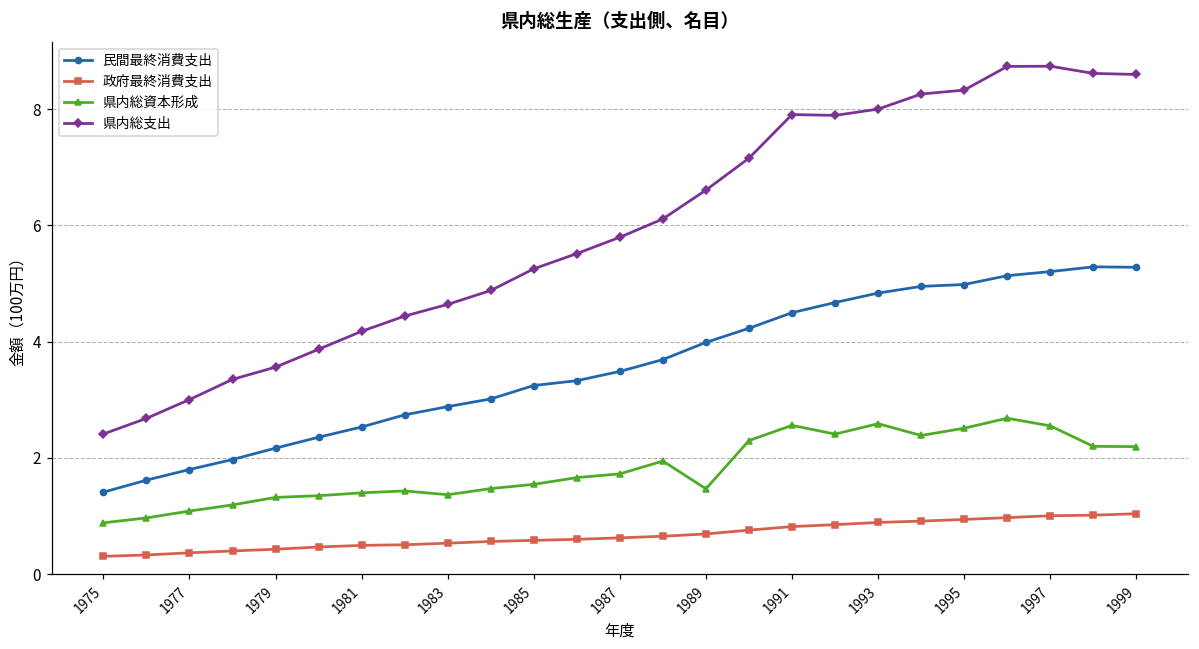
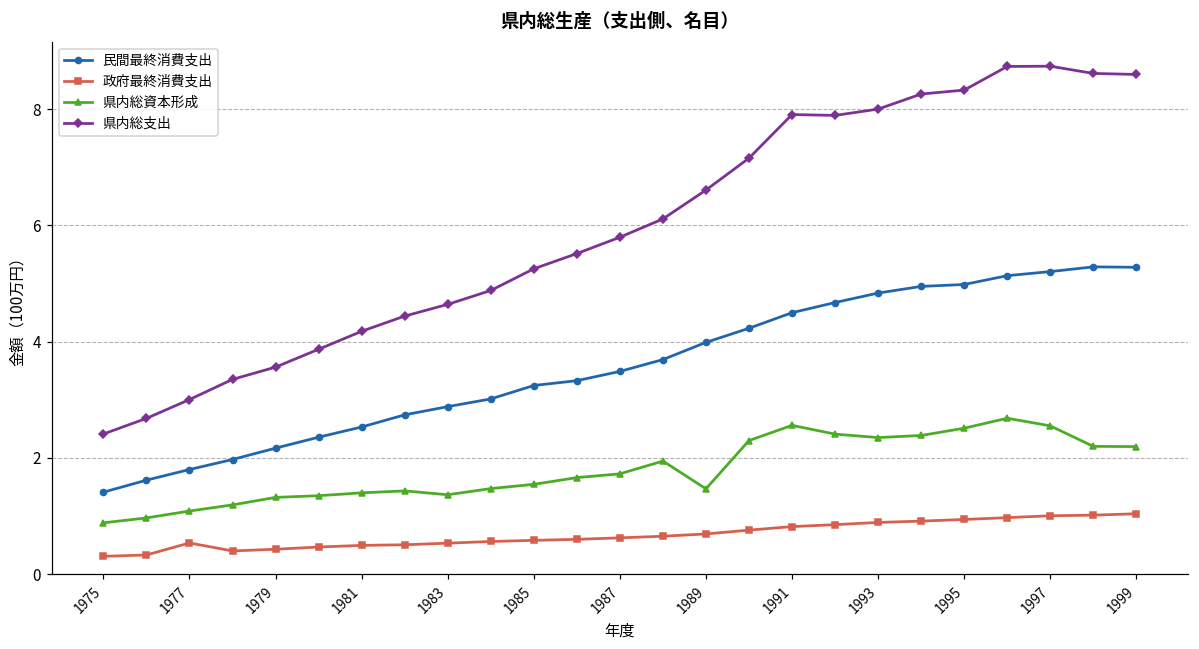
  {
    "民間最終消費支出": {
      "1975": 1.4,
      "1977": 1.8,
      "1979": 2.2,
      "1981": 2.5,
      "1983": 2.9,
      "1985": 3.2,
      "1987": 3.5,
      "1989": 4.0,
      "1991": 4.5,
      "1993": 4.8,
      "1995": 5.0,
      "1997": 5.2,
      "1999": 5.3
    },
    "政府最終消費支出": {
      "1975": 0.3,
-     "1977": 0.4,
+     "1977": 0.5,
      "1979": 0.4,
      "1981": 0.5,
      "1983": 0.5,
      "1985": 0.6,
      "1987": 0.6,
      "1989": 0.7,
      "1991": 0.8,
      "1993": 0.9,
      "1995": 0.9,
      "1997": 1.0,
      "1999": 1.0
    },
    "県内総資本形成": {
      "1975": 0.9,
      "1977": 1.1,
      "1979": 1.3,
      "1981": 1.4,
      "1983": 1.4,
      "1985": 1.5,
      "1987": 1.7,
      "1989": 1.5,
      "1991": 2.6,
-     "1993": 2.6,
+     "1993": 2.3,
      "1995": 2.5,
      "1997": 2.6,
      "1999": 2.2
    },
    "県内総支出": {
      "1975": 2.4,
      "1977": 3.0,
      "1979": 3.6,
      "1981": 4.2,
      "1983": 4.6,
      "1985": 5.3,
      "1987": 5.8,
      "1989": 6.6,
      "1991": 7.9,
      "1993": 8.0,
      "1995": 8.3,
      "1997": 8.7,
      "1999": 8.6
    }
  }
